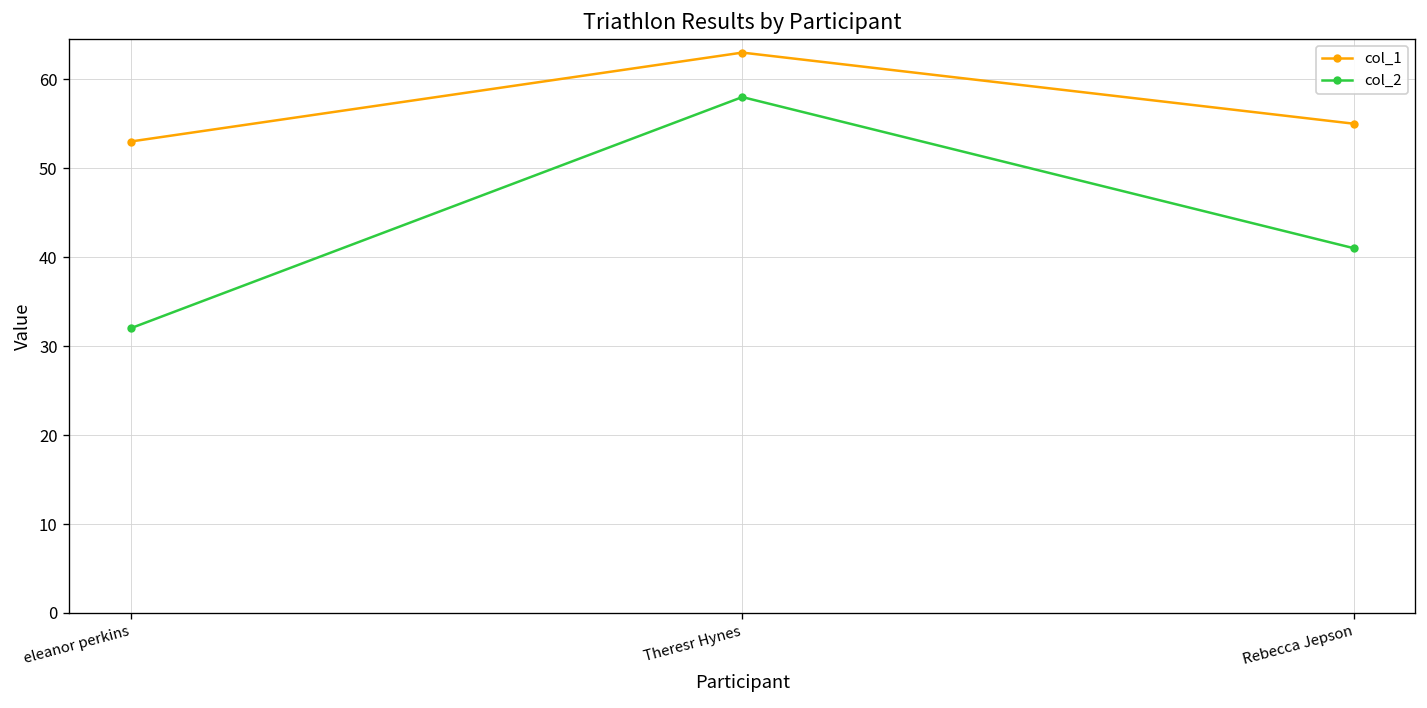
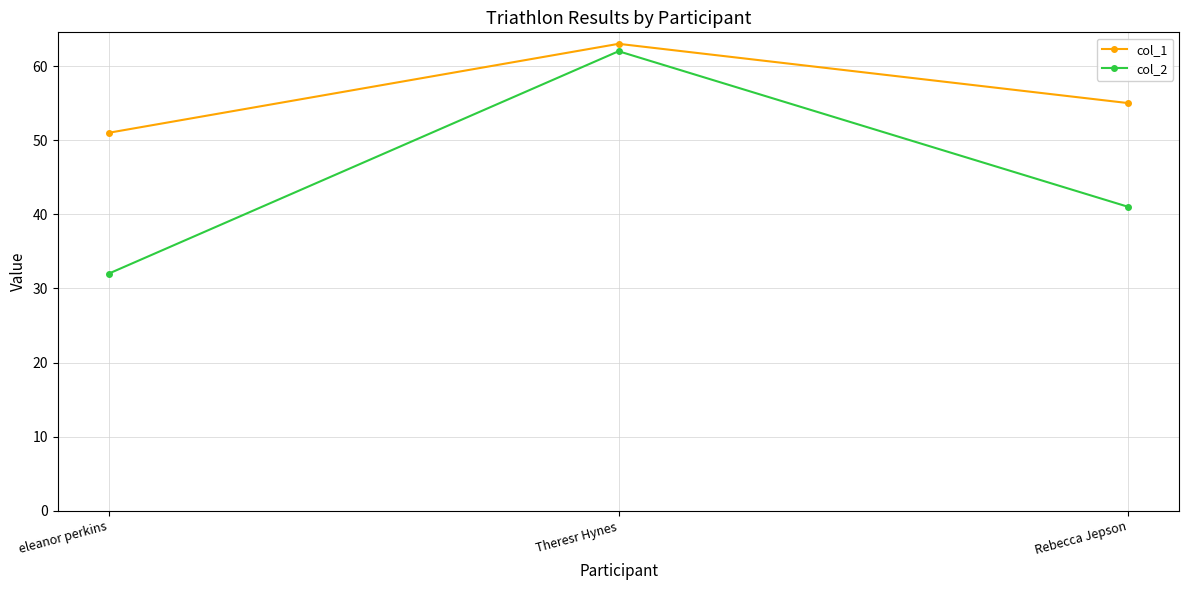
  {
    "col_1": {
-     "eleanor perkins": 53,
+     "eleanor perkins": 51,
      "Theresr Hynes": 63,
      "Rebecca Jepson": 55
    },
    "col_2": {
      "eleanor perkins": 32,
-     "Theresr Hynes": 58,
+     "Theresr Hynes": 62,
      "Rebecca Jepson": 41
    }
  }
